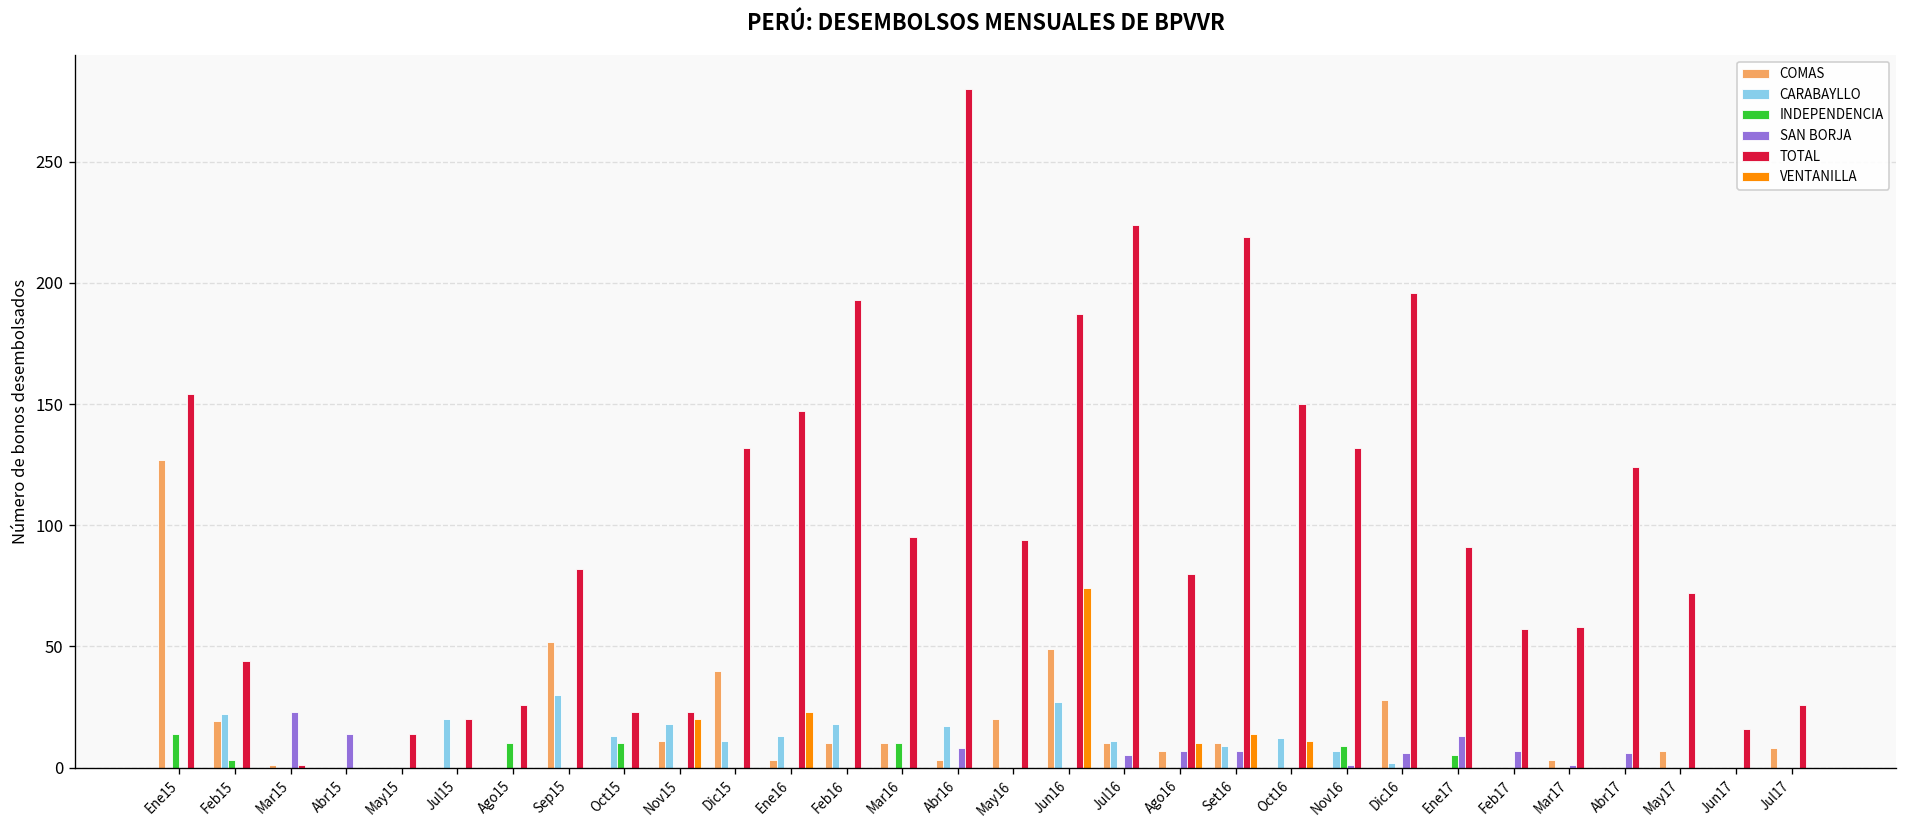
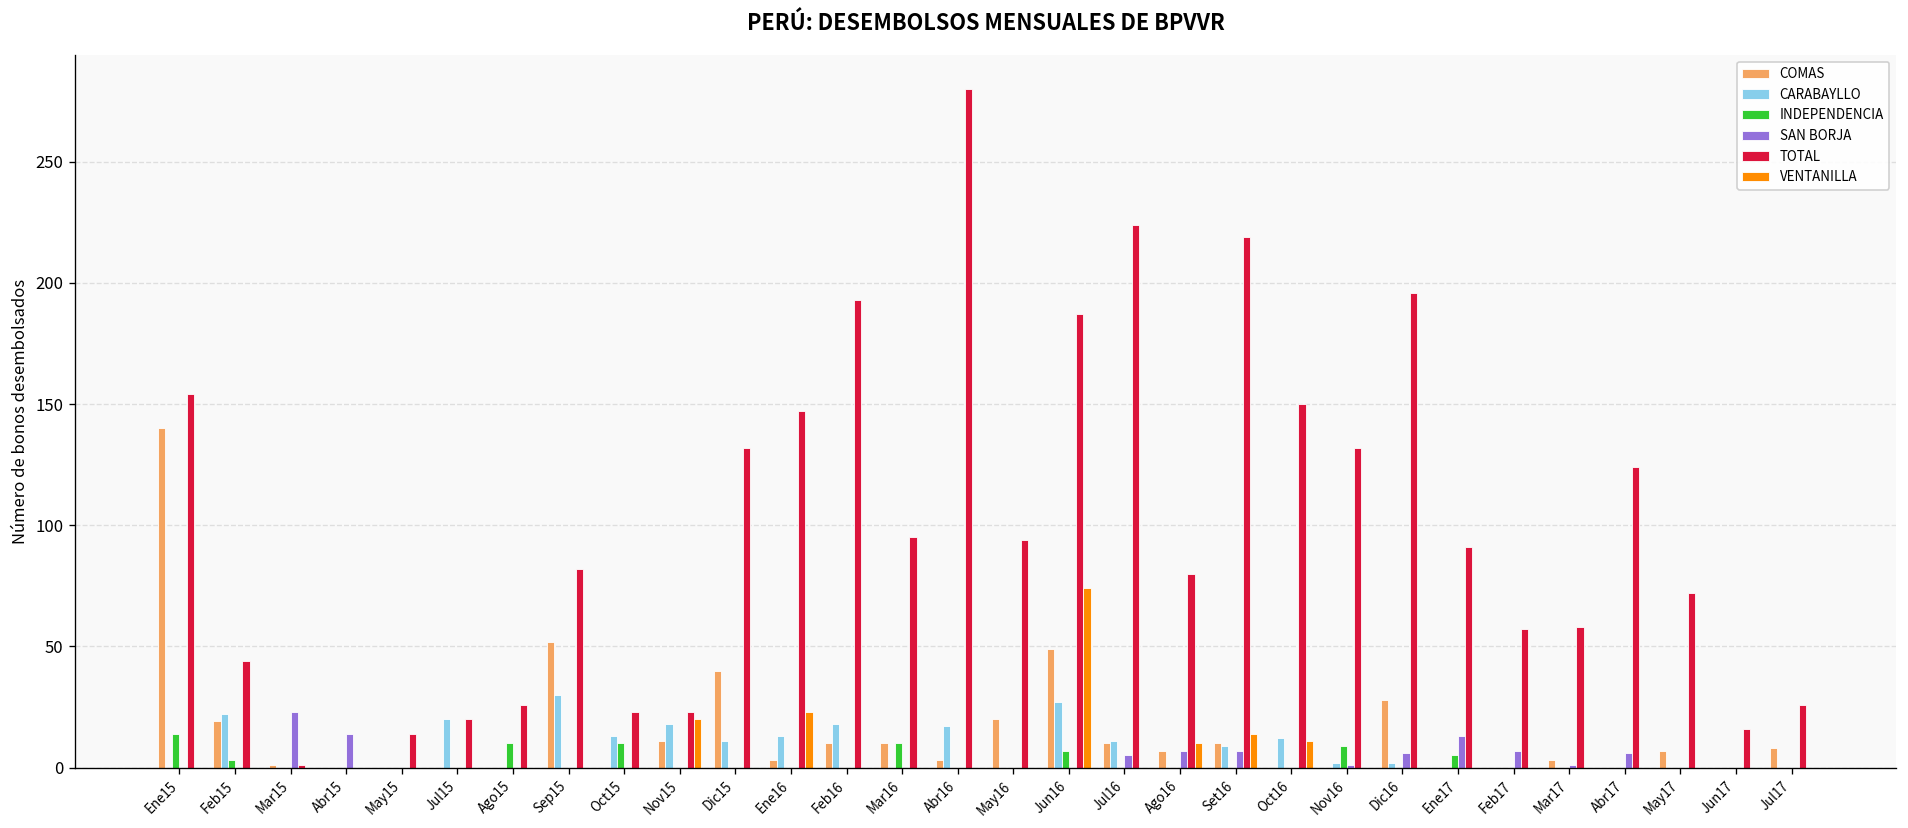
  {
    "COMAS": {
-     "Ene15": 127,
+     "Ene15": 140,
      "Feb15": 19,
      "Abr15": 0,
      "May15": 0,
      "Jul15": 0,
      "Ago15": 0,
      "Sep15": 52,
      "Oct15": 0,
      "Nov15": 11,
      "Dic15": 40,
      "Ene16": 3,
      "Feb16": 10,
      "Mar16": 10,
      "Abr16": 3,
      "May16": 20,
      "Jun16": 49,
      "Jul16": 10,
      "Ago16": 7,
      "Set16": 10,
      "Oct16": 0,
      "Nov16": 0,
      "Dic16": 28,
      "Ene17": 0,
      "Feb17": 0,
      "Mar17": 3,
      "Abr17": 0,
      "May17": 7,
      "Jun17": 0,
      "Jul17": 8
    },
    "CARABAYLLO": {
      "Ene15": 0,
      "Feb15": 22,
      "Mar15": 0,
      "Abr15": 0,
      "May15": 0,
      "Jul15": 20,
      "Ago15": 0,
      "Sep15": 30,
      "Oct15": 13,
      "Nov15": 18,
      "Dic15": 11,
      "Ene16": 13,
      "Feb16": 18,
      "Mar16": 0,
      "Abr16": 17,
      "May16": 0,
      "Jun16": 27,
      "Jul16": 11,
      "Ago16": 0,
      "Set16": 9,
      "Oct16": 12,
-     "Nov16": 7,
+     "Nov16": 2,
      "Dic16": 2,
      "Ene17": 0,
      "Feb17": 0,
      "Mar17": 0,
      "Abr17": 0,
      "May17": 0,
      "Jun17": 0,
      "Jul17": 0
    },
    "INDEPENDENCIA": {
      "Ene15": 14,
      "Feb15": 3,
      "Mar15": 0,
      "Abr15": 0,
      "May15": 0,
      "Jul15": 0,
      "Ago15": 10,
      "Sep15": 0,
      "Oct15": 10,
      "Nov15": 0,
      "Dic15": 0,
      "Ene16": 0,
      "Feb16": 0,
      "Mar16": 10,
      "Abr16": 0,
      "May16": 0,
-     "Jun16": 0,
+     "Jun16": 7,
      "Jul16": 0,
      "Ago16": 0,
      "Set16": 0,
      "Oct16": 0,
      "Nov16": 9,
      "Dic16": 0,
      "Ene17": 5,
      "Feb17": 0,
      "Mar17": 0,
      "Abr17": 0,
      "May17": 0,
      "Jun17": 0,
      "Jul17": 0
    },
    "SAN BORJA": {
      "Ene15": 0,
      "Feb15": 0,
      "Mar15": 23,
      "Abr15": 14,
      "May15": 0,
      "Jul15": 0,
      "Ago15": 0,
      "Sep15": 0,
      "Oct15": 0,
      "Nov15": 0,
      "Dic15": 0,
      "Ene16": 0,
      "Feb16": 0,
      "Mar16": 0,
-     "Abr16": 8,
+     "Abr16": 0,
      "May16": 0,
      "Jun16": 0,
      "Jul16": 5,
      "Ago16": 7,
      "Set16": 7,
      "Oct16": 0,
      "Dic16": 6,
      "Ene17": 13,
      "Feb17": 7,
      "Abr17": 6,
      "May17": 0,
      "Jun17": 0,
      "Jul17": 0
    },
    "TOTAL": {
      "Ene15": 154,
      "Feb15": 44,
      "Abr15": 0,
      "May15": 14,
      "Jul15": 20,
      "Ago15": 26,
      "Sep15": 82,
      "Oct15": 23,
      "Nov15": 23,
      "Dic15": 132,
      "Ene16": 147,
      "Feb16": 193,
      "Mar16": 95,
      "Abr16": 280,
      "May16": 94,
      "Jun16": 187,
      "Jul16": 224,
      "Ago16": 80,
      "Set16": 219,
      "Oct16": 150,
      "Nov16": 132,
      "Dic16": 196,
      "Ene17": 91,
      "Feb17": 57,
      "Mar17": 58,
      "Abr17": 124,
      "May17": 72,
      "Jun17": 16,
      "Jul17": 26
    },
    "VENTANILLA": {
      "Ene15": 0,
      "Feb15": 0,
      "Mar15": 0,
      "Abr15": 0,
      "May15": 0,
      "Jul15": 0,
      "Ago15": 0,
      "Sep15": 0,
      "Oct15": 0,
      "Nov15": 20,
      "Dic15": 0,
      "Ene16": 23,
      "Feb16": 0,
      "Mar16": 0,
      "Abr16": 0,
      "May16": 0,
      "Jun16": 74,
      "Jul16": 0,
      "Ago16": 10,
      "Set16": 14,
      "Oct16": 11,
      "Nov16": 0,
      "Dic16": 0,
      "Ene17": 0,
      "Feb17": 0,
      "Mar17": 0,
      "Abr17": 0,
      "May17": 0,
      "Jun17": 0,
      "Jul17": 0
    }
  }
